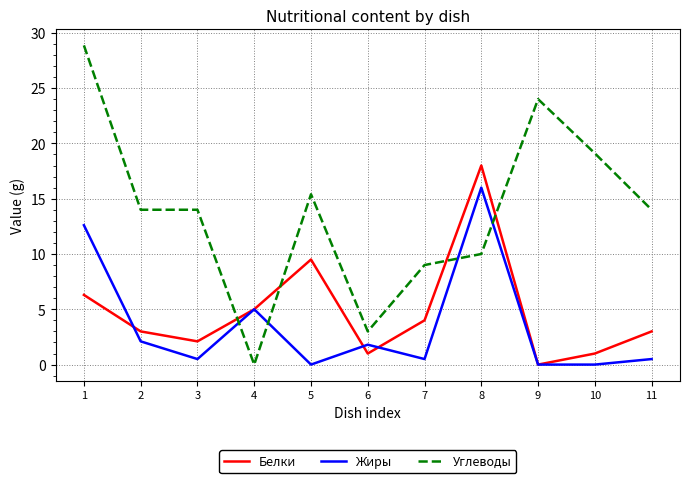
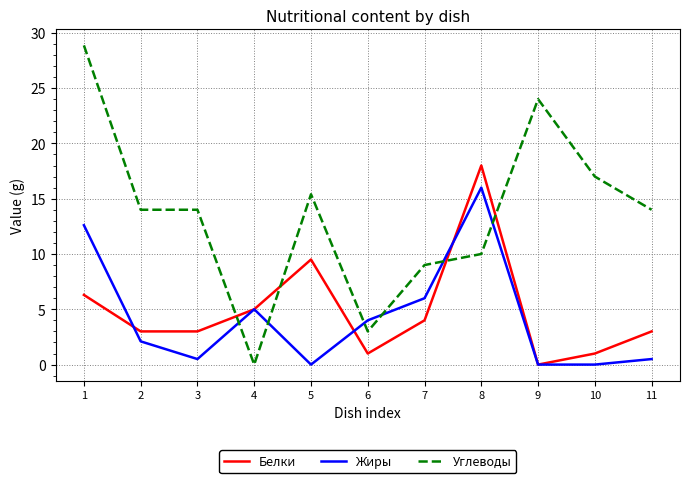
  {
    "Белки": {
      "1": 6.3,
      "2": 3.0,
-     "3": 2.1,
+     "3": 3.0,
      "5": 9.5,
      "6": 1.0,
      "7": 4.0,
      "8": 18.0,
      "10": 1.0,
      "11": 3.0
    },
    "Жиры": {
      "1": 12.6,
      "2": 2.1,
      "3": 0.5,
      "5": 0.0,
-     "6": 1.8,
-     "7": 0.5,
+     "6": 4.0,
+     "7": 6.0,
      "8": 16.0,
      "10": 0.0,
      "11": 0.5
    },
    "Углеводы": {
      "1": 28.9,
      "2": 14.0,
      "3": 14.0,
      "4": 0.0,
      "5": 15.4,
      "6": 3.0,
      "7": 9.0,
      "8": 10.0,
      "9": 24.0,
-     "10": 19.1,
+     "10": 17.0,
      "11": 14.0
    }
  }
